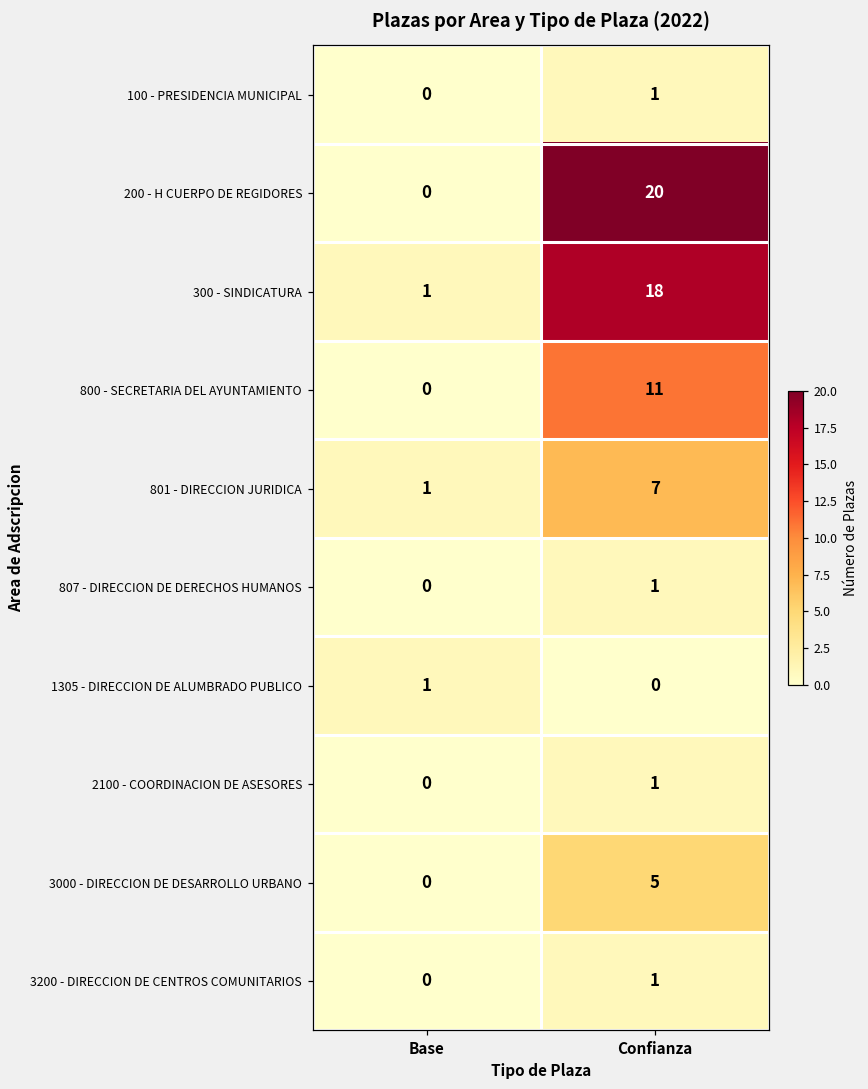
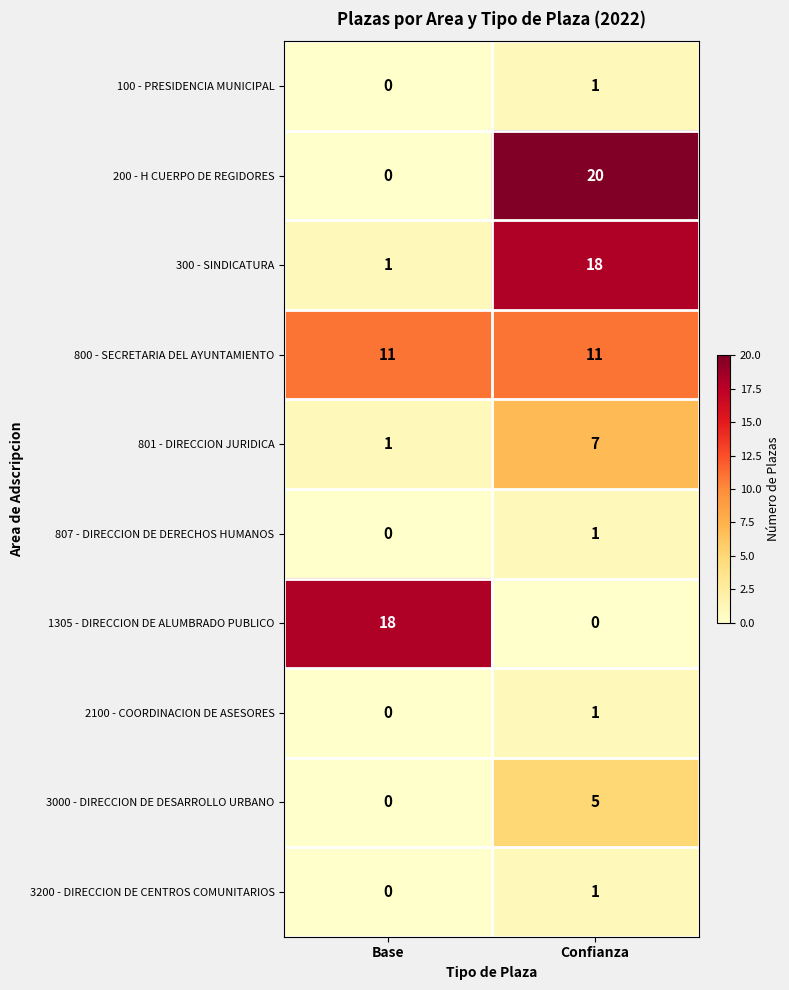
  {
    "100 - PRESIDENCIA MUNICIPAL": {
      "Base": 0,
      "Confianza": 1
    },
    "200 - H CUERPO DE REGIDORES": {
      "Base": 0,
      "Confianza": 20
    },
    "300 - SINDICATURA": {
      "Base": 1,
      "Confianza": 18
    },
    "800 - SECRETARIA DEL AYUNTAMIENTO": {
-     "Base": 0,
+     "Base": 11,
      "Confianza": 11
    },
    "801 - DIRECCION JURIDICA": {
      "Base": 1,
      "Confianza": 7
    },
    "807 - DIRECCION DE DERECHOS HUMANOS": {
      "Base": 0,
      "Confianza": 1
    },
    "1305 - DIRECCION DE ALUMBRADO PUBLICO": {
-     "Base": 1,
+     "Base": 18,
      "Confianza": 0
    },
    "2100 - COORDINACION DE ASESORES": {
      "Base": 0,
      "Confianza": 1
    },
    "3000 - DIRECCION DE DESARROLLO URBANO": {
      "Base": 0,
      "Confianza": 5
    },
    "3200 - DIRECCION DE CENTROS COMUNITARIOS": {
      "Base": 0,
      "Confianza": 1
    }
  }
